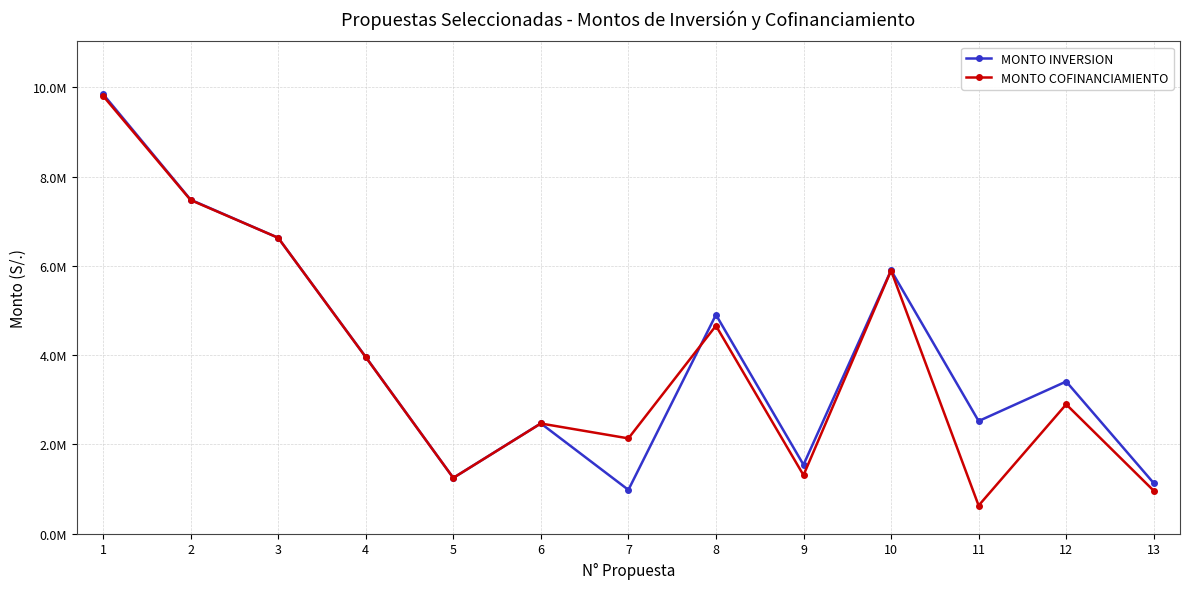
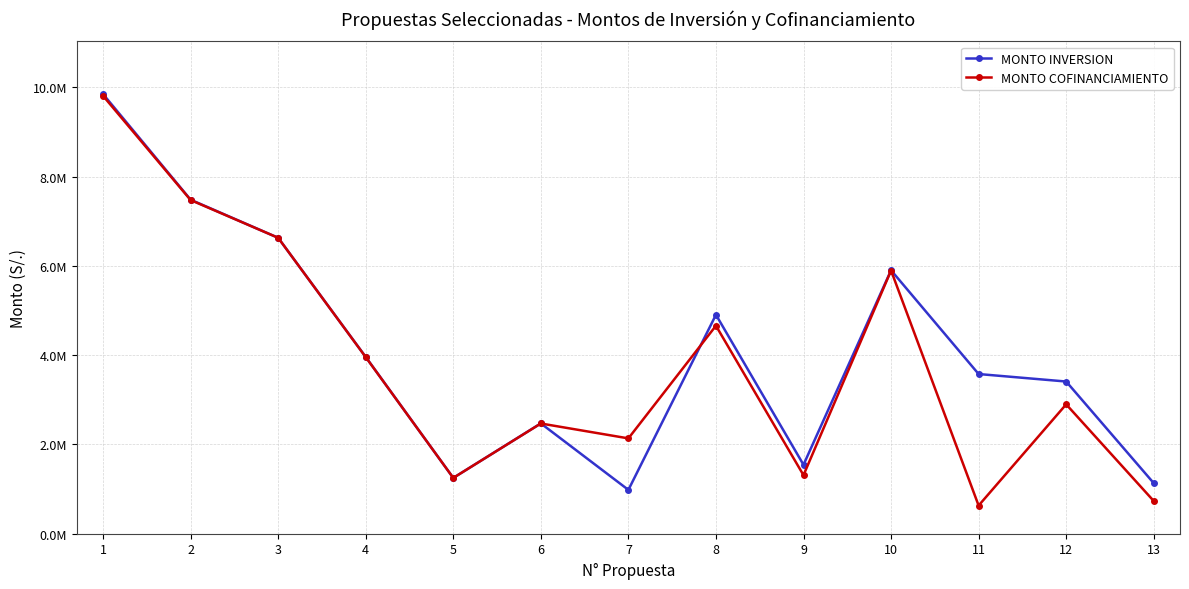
  {
    "MONTO INVERSION": {
      "7": 1000000,
      "8": 4900000,
      "9": 1500000,
-     "11": 2500000,
+     "11": 3600000,
      "12": 3400000,
      "13": 1100000
    },
    "MONTO COFINANCIAMIENTO": {
      "7": 2100000,
      "8": 4700000,
      "9": 1300000,
      "11": 600000,
      "12": 2900000,
-     "13": 1000000
+     "13": 700000
    }
  }
